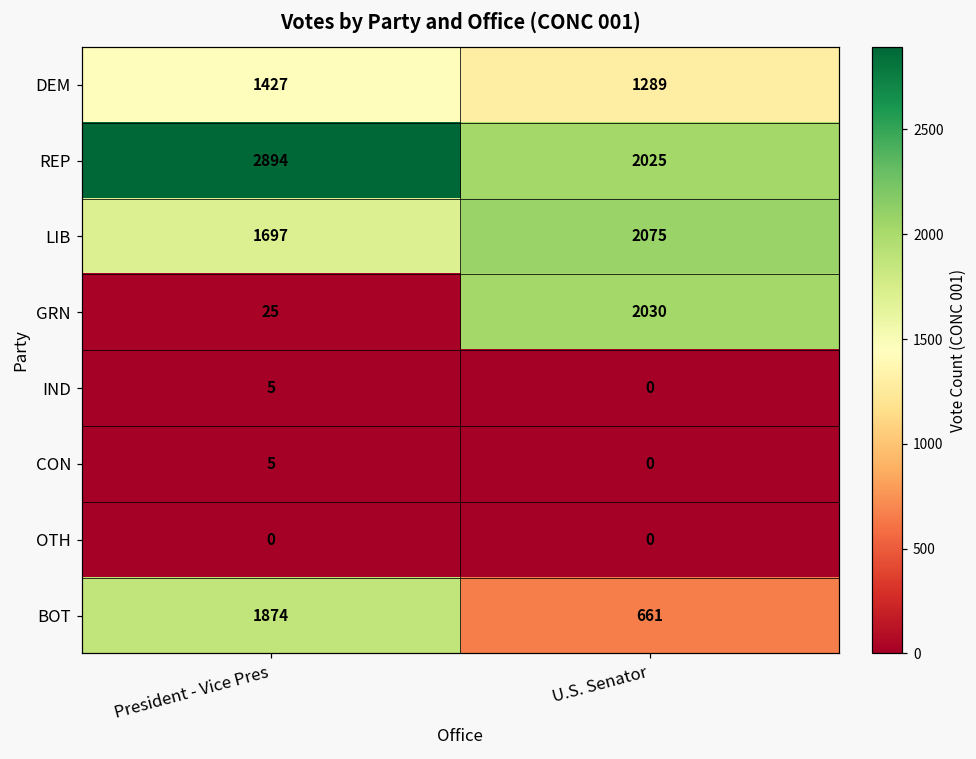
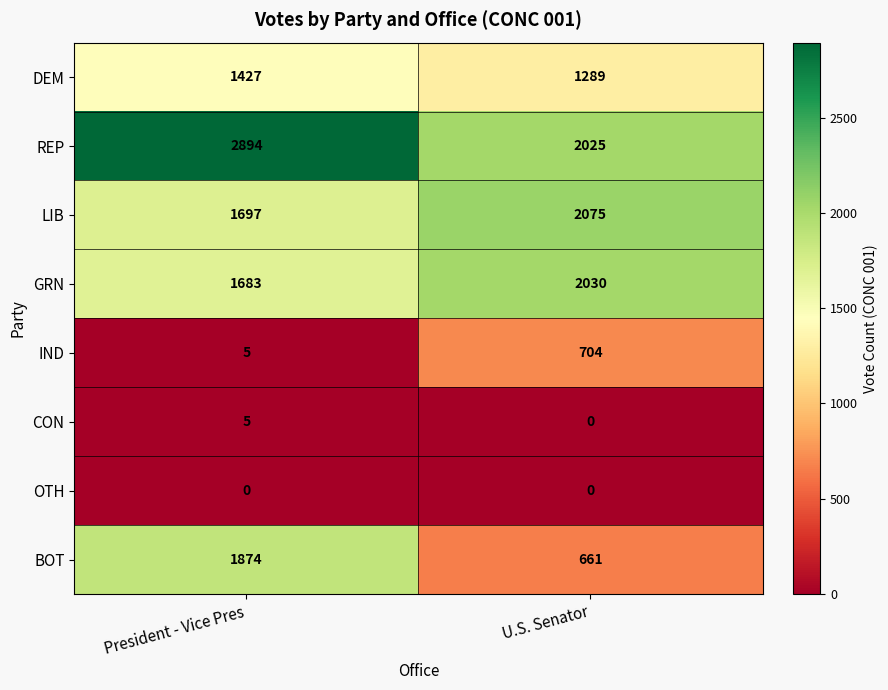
  {
    "DEM": {
      "President - Vice Pres": 1427,
      "U.S. Senator": 1289
    },
    "REP": {
      "President - Vice Pres": 2894,
      "U.S. Senator": 2025
    },
    "LIB": {
      "President - Vice Pres": 1697,
      "U.S. Senator": 2075
    },
    "GRN": {
-     "President - Vice Pres": 25,
+     "President - Vice Pres": 1683,
      "U.S. Senator": 2030
    },
    "IND": {
      "President - Vice Pres": 5,
-     "U.S. Senator": 0
+     "U.S. Senator": 704
    },
    "CON": {
      "President - Vice Pres": 5,
      "U.S. Senator": 0
    },
    "OTH": {
      "President - Vice Pres": 0,
      "U.S. Senator": 0
    },
    "BOT": {
      "President - Vice Pres": 1874,
      "U.S. Senator": 661
    }
  }
